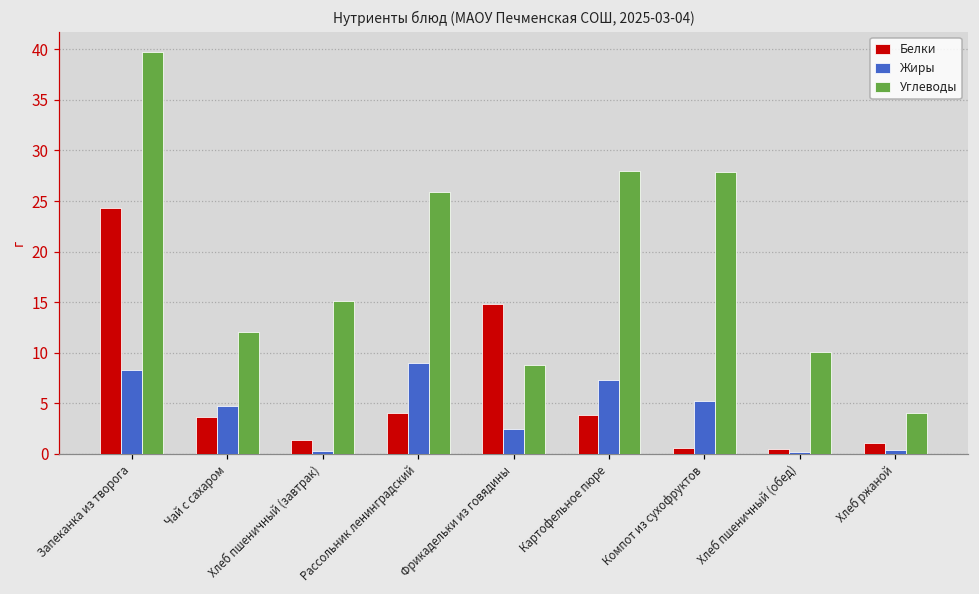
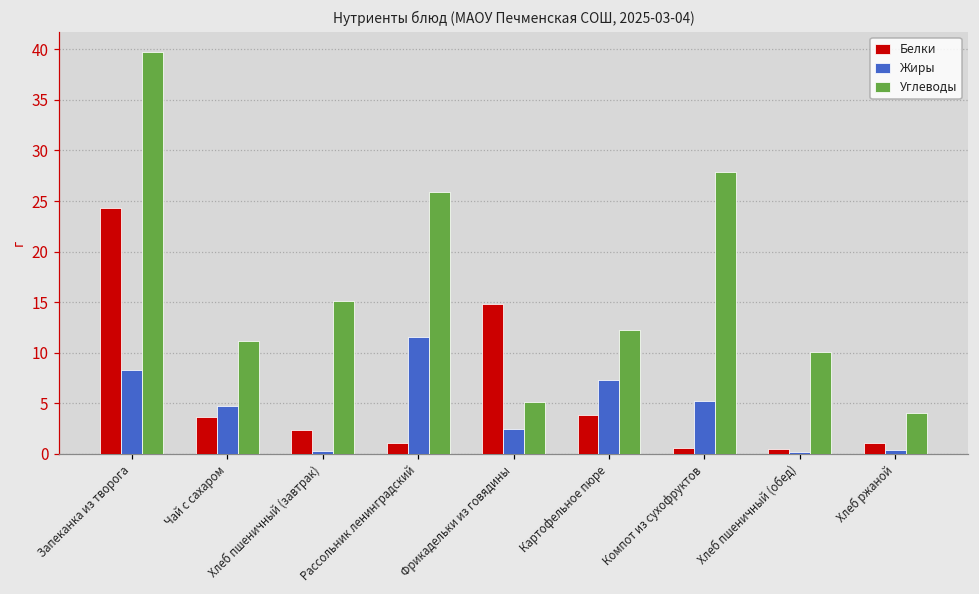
  {
    "Белки": {
      "Запеканка из творога": 24,
      "Чай с сахаром": 4,
-     "Хлеб пшеничный (завтрак)": 1,
-     "Рассольник ленинградский": 4,
+     "Хлеб пшеничный (завтрак)": 2,
+     "Рассольник ленинградский": 1,
      "Фрикадельки из говядины": 15,
      "Картофельное пюре": 4,
      "Компот из сухофруктов": 1,
      "Хлеб пшеничный (обед)": 0,
      "Хлеб ржаной": 1
    },
    "Жиры": {
      "Запеканка из творога": 8,
      "Чай с сахаром": 5,
-     "Рассольник ленинградский": 9,
+     "Рассольник ленинградский": 12,
      "Фрикадельки из говядины": 2,
      "Картофельное пюре": 7,
      "Компот из сухофруктов": 5,
      "Хлеб ржаной": 0
    },
    "Углеводы": {
      "Запеканка из творога": 40,
-     "Чай с сахаром": 12,
+     "Чай с сахаром": 11,
      "Хлеб пшеничный (завтрак)": 15,
      "Рассольник ленинградский": 26,
-     "Фрикадельки из говядины": 9,
-     "Картофельное пюре": 28,
+     "Фрикадельки из говядины": 5,
+     "Картофельное пюре": 12,
      "Компот из сухофруктов": 28,
      "Хлеб пшеничный (обед)": 10,
      "Хлеб ржаной": 4
    }
  }
